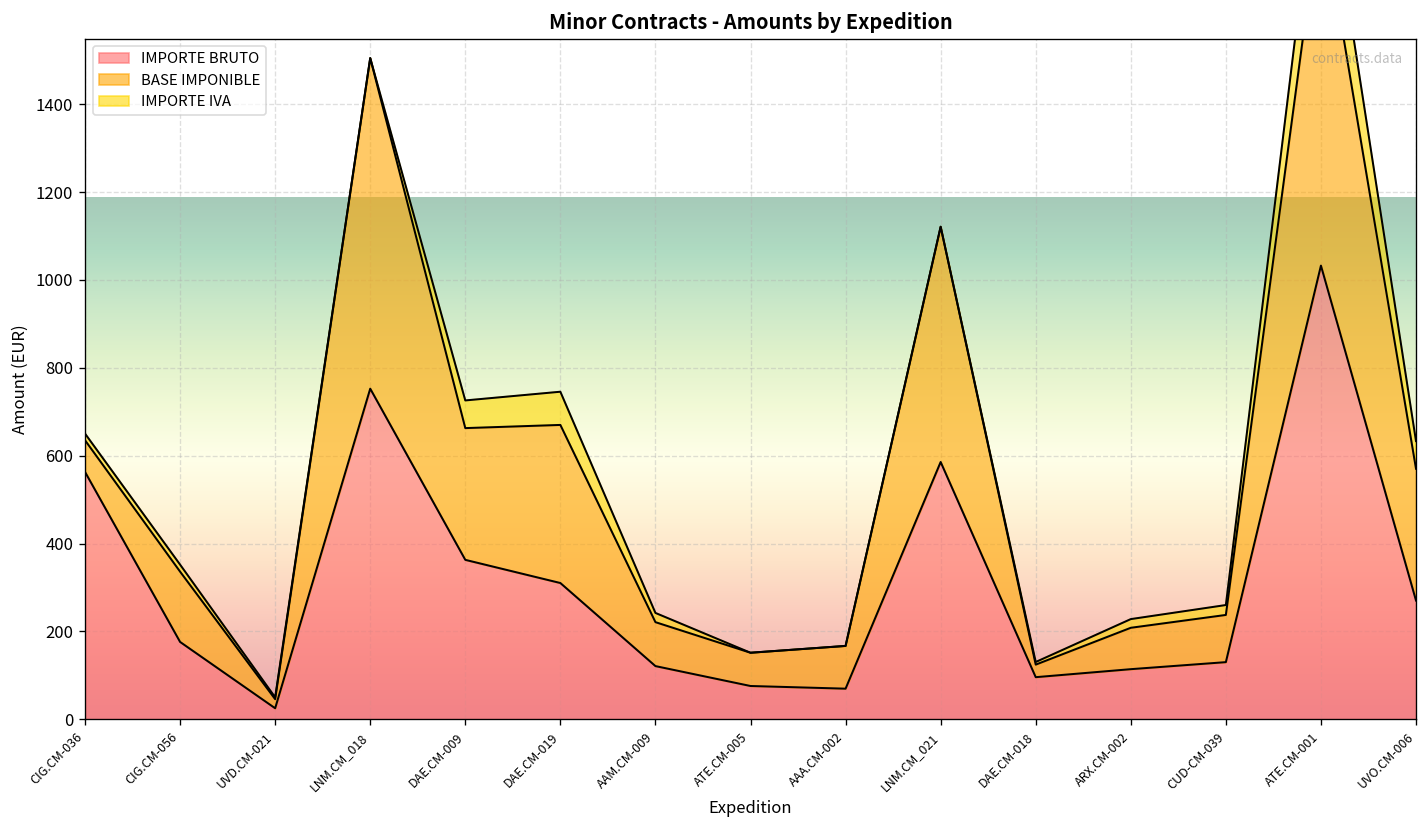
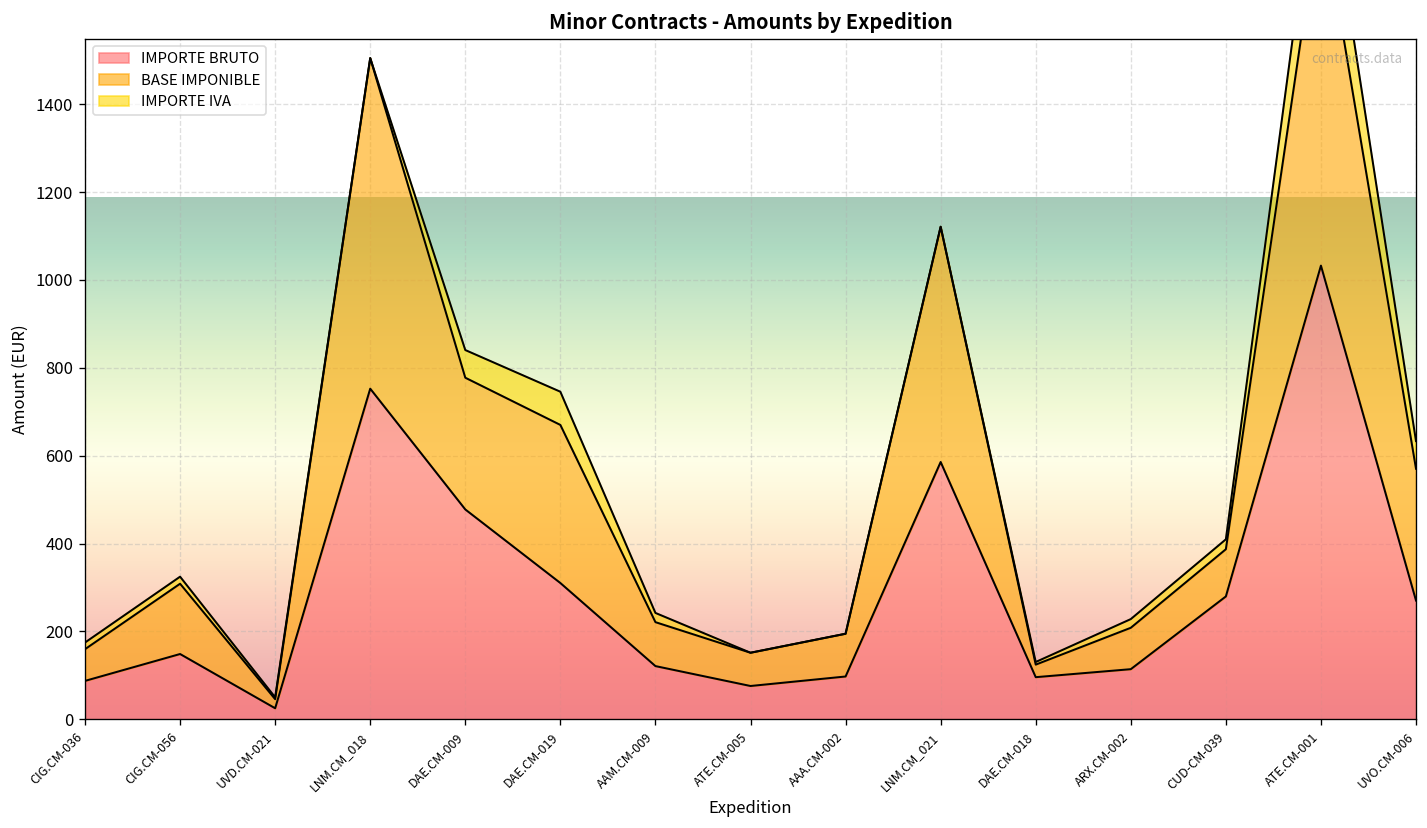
  {
    "IMPORTE BRUTO": {
-     "CIG.CM-036": 560,
-     "CIG.CM-056": 180,
+     "CIG.CM-036": 90,
+     "CIG.CM-056": 150,
      "UVD.CM-021": 30,
      "LNM.CM_018": 750,
-     "DAE.CM-009": 360,
+     "DAE.CM-009": 480,
      "DAE.CM-019": 310,
      "AAM.CM-009": 120,
      "ATE.CM-005": 80,
-     "AAA.CM-002": 70,
+     "AAA.CM-002": 100,
      "LNM.CM_021": 590,
      "DAE.CM-018": 100,
      "ARX.CM-002": 110,
-     "CUD-CM-039": 130,
+     "CUD-CM-039": 280,
      "ATE.CM-001": 1030,
      "UVO.CM-006": 270
    }
  }
